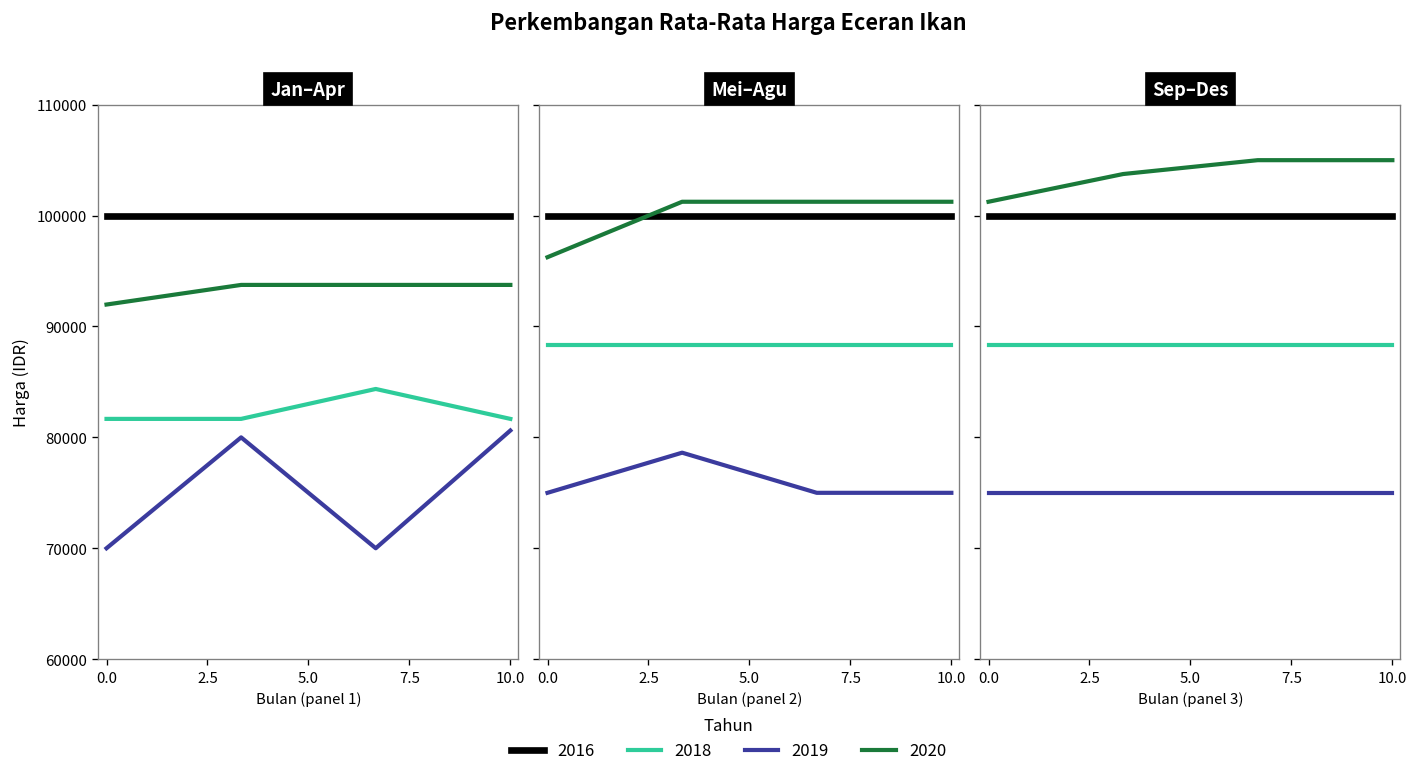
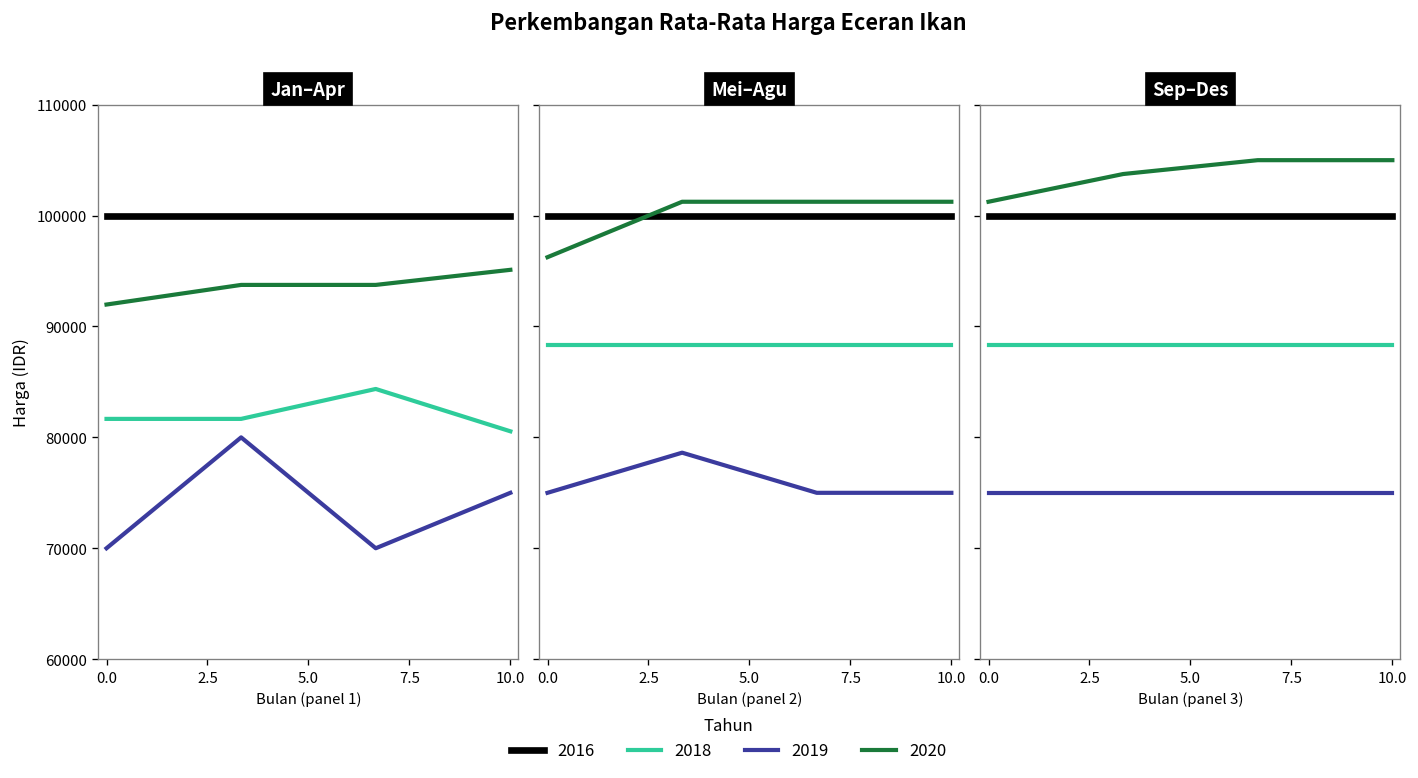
  {
    "Jan–Apr": {
      "2016": {
        "0.0": 100000,
        "10.0": 100000
      },
      "2018": {
        "0.0": 82000,
-       "10.0": 82000
+       "10.0": 81000
      },
      "2019": {
        "0.0": 70000,
-       "10.0": 81000
+       "10.0": 75000
      },
      "2020": {
        "0.0": 92000,
-       "10.0": 94000
+       "10.0": 95000
      }
    }
  }
